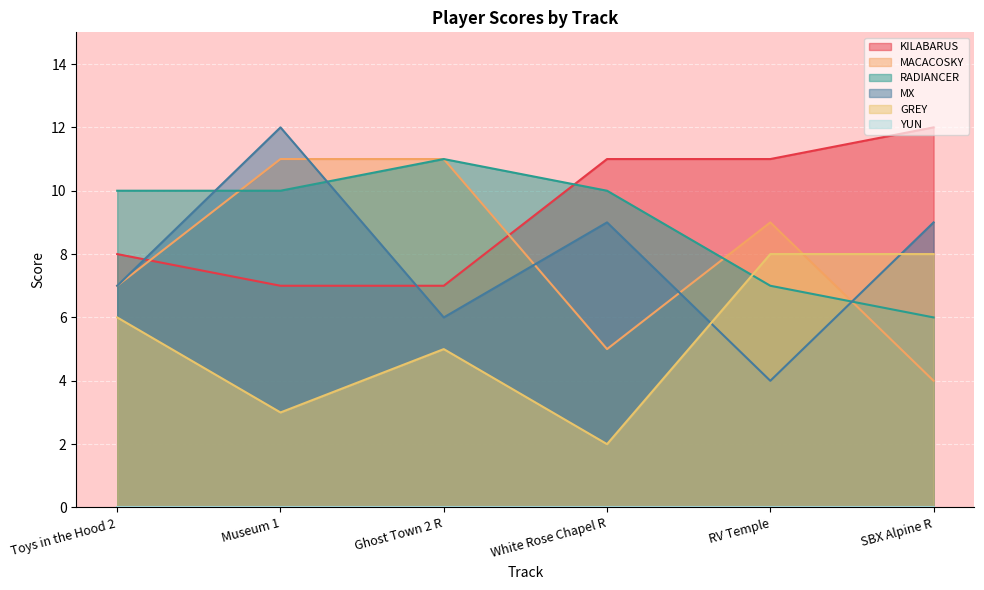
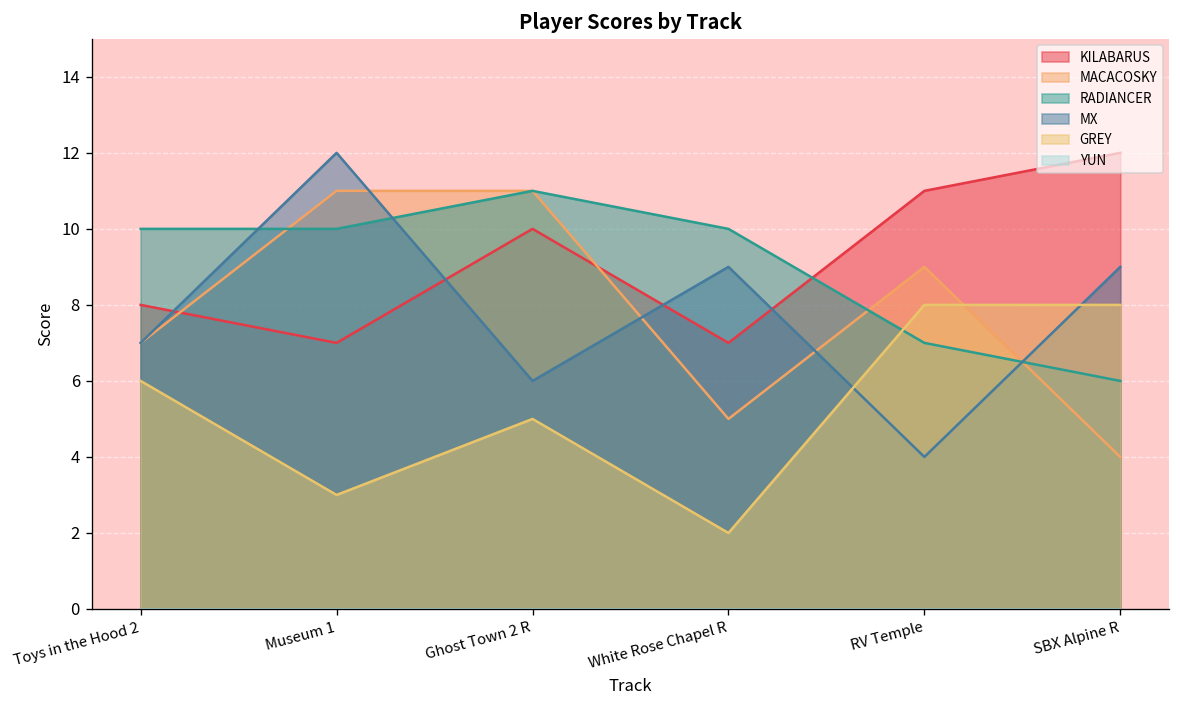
  {
    "KILABARUS": {
      "Toys in the Hood 2": 8,
      "Museum 1": 7,
-     "Ghost Town 2 R": 7,
-     "White Rose Chapel R": 11,
+     "Ghost Town 2 R": 10,
+     "White Rose Chapel R": 7,
      "RV Temple": 11
    },
    "YUN": {
      "Toys in the Hood 2": 0,
      "Museum 1": 0,
      "Ghost Town 2 R": 0,
      "White Rose Chapel R": 0,
      "RV Temple": 0,
      "SBX Alpine R": 0
    }
  }
